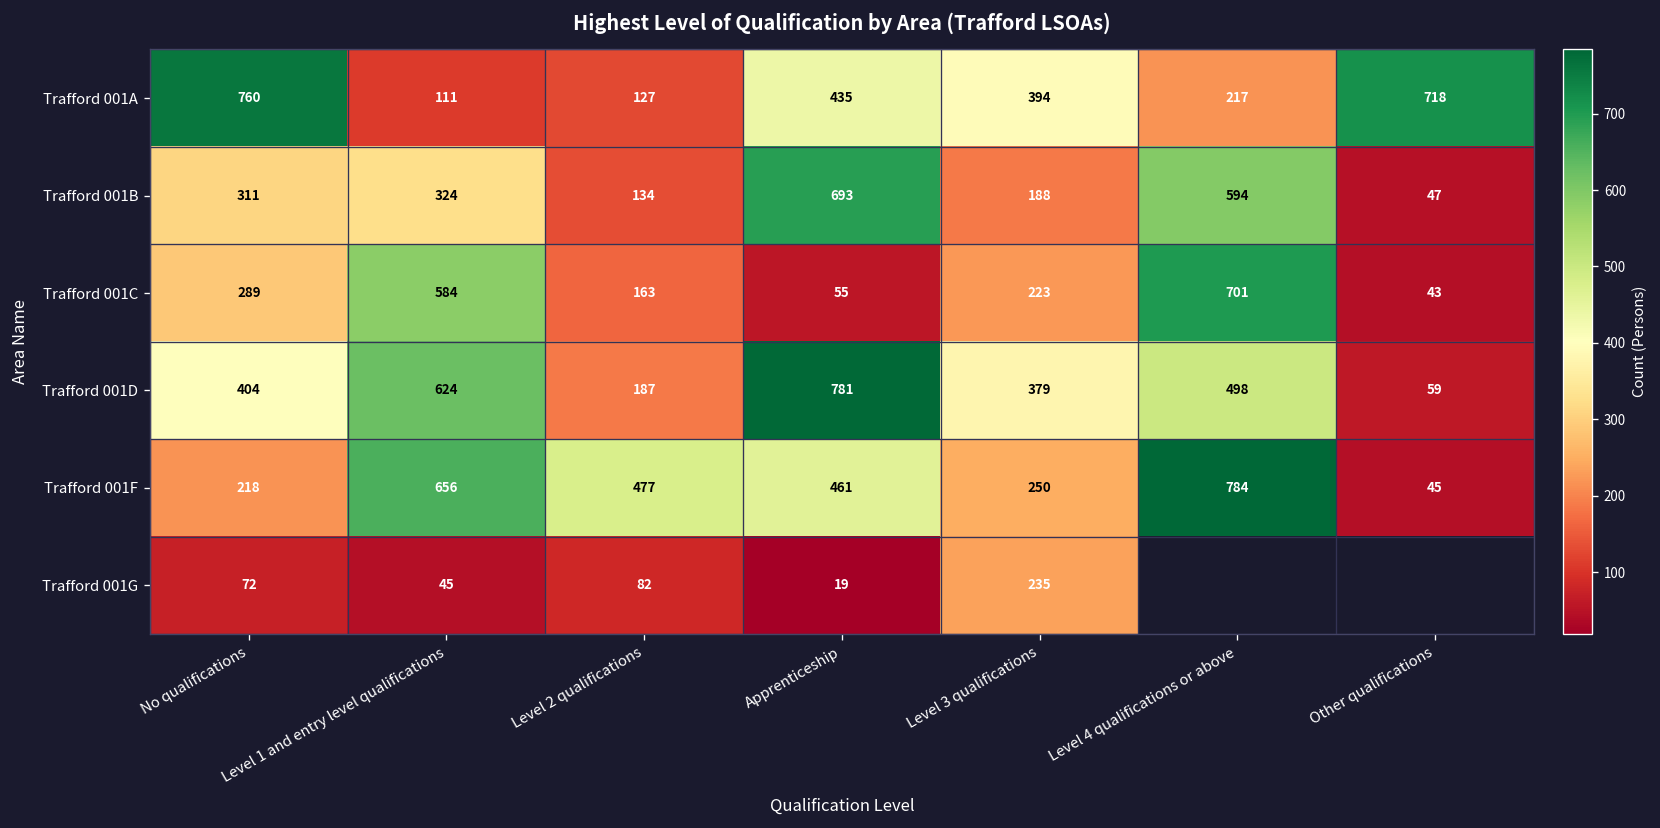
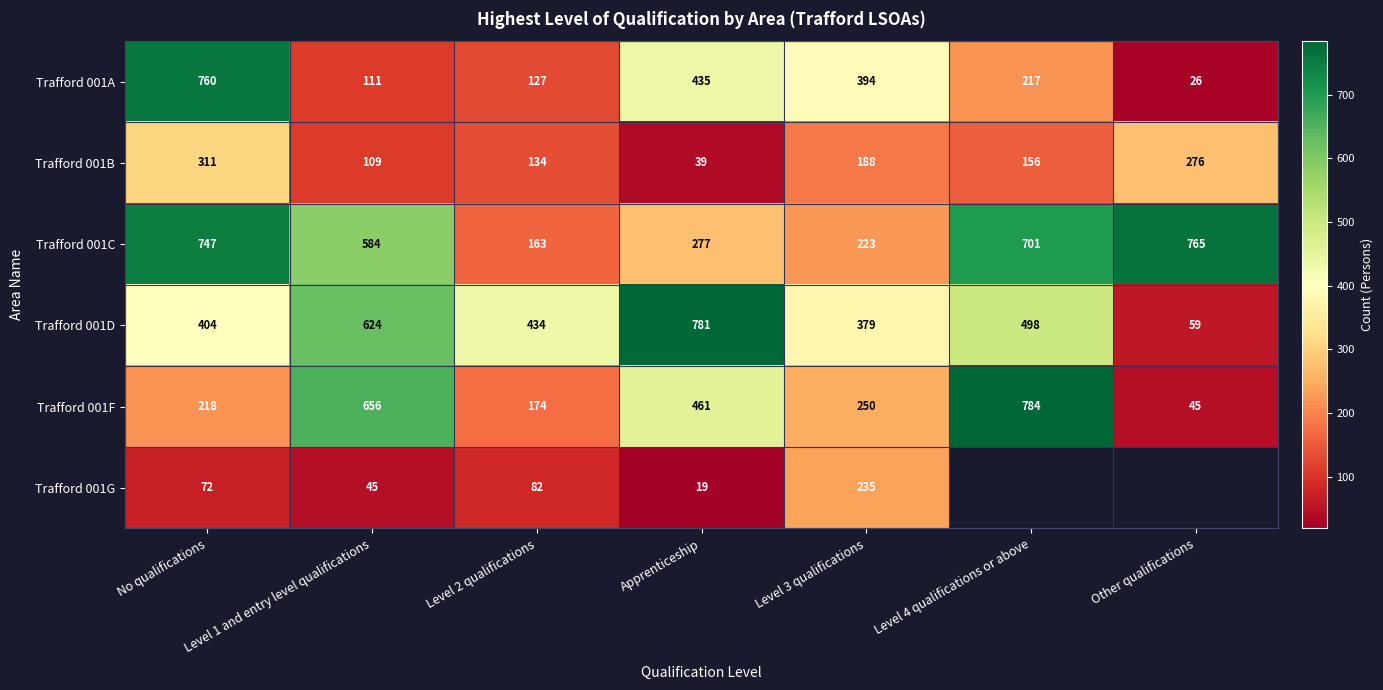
  {
    "Trafford 001A": {
      "No qualifications": 760,
      "Level 1 and entry level qualifications": 111,
      "Level 2 qualifications": 127,
      "Apprenticeship": 435,
      "Level 3 qualifications": 394,
      "Level 4 qualifications or above": 217,
-     "Other qualifications": 718
+     "Other qualifications": 26
    },
    "Trafford 001B": {
      "No qualifications": 311,
-     "Level 1 and entry level qualifications": 324,
+     "Level 1 and entry level qualifications": 109,
      "Level 2 qualifications": 134,
-     "Apprenticeship": 693,
+     "Apprenticeship": 39,
      "Level 3 qualifications": 188,
-     "Level 4 qualifications or above": 594,
-     "Other qualifications": 47
+     "Level 4 qualifications or above": 156,
+     "Other qualifications": 276
    },
    "Trafford 001C": {
-     "No qualifications": 289,
+     "No qualifications": 747,
      "Level 1 and entry level qualifications": 584,
      "Level 2 qualifications": 163,
-     "Apprenticeship": 55,
+     "Apprenticeship": 277,
      "Level 3 qualifications": 223,
      "Level 4 qualifications or above": 701,
-     "Other qualifications": 43
+     "Other qualifications": 765
    },
    "Trafford 001D": {
      "No qualifications": 404,
      "Level 1 and entry level qualifications": 624,
-     "Level 2 qualifications": 187,
+     "Level 2 qualifications": 434,
      "Apprenticeship": 781,
      "Level 3 qualifications": 379,
      "Level 4 qualifications or above": 498,
      "Other qualifications": 59
    },
    "Trafford 001F": {
      "No qualifications": 218,
      "Level 1 and entry level qualifications": 656,
-     "Level 2 qualifications": 477,
+     "Level 2 qualifications": 174,
      "Apprenticeship": 461,
      "Level 3 qualifications": 250,
      "Level 4 qualifications or above": 784,
      "Other qualifications": 45
    },
    "Trafford 001G": {
      "No qualifications": 72,
      "Level 1 and entry level qualifications": 45,
      "Level 2 qualifications": 82,
      "Apprenticeship": 19,
      "Level 3 qualifications": 235
    }
  }
